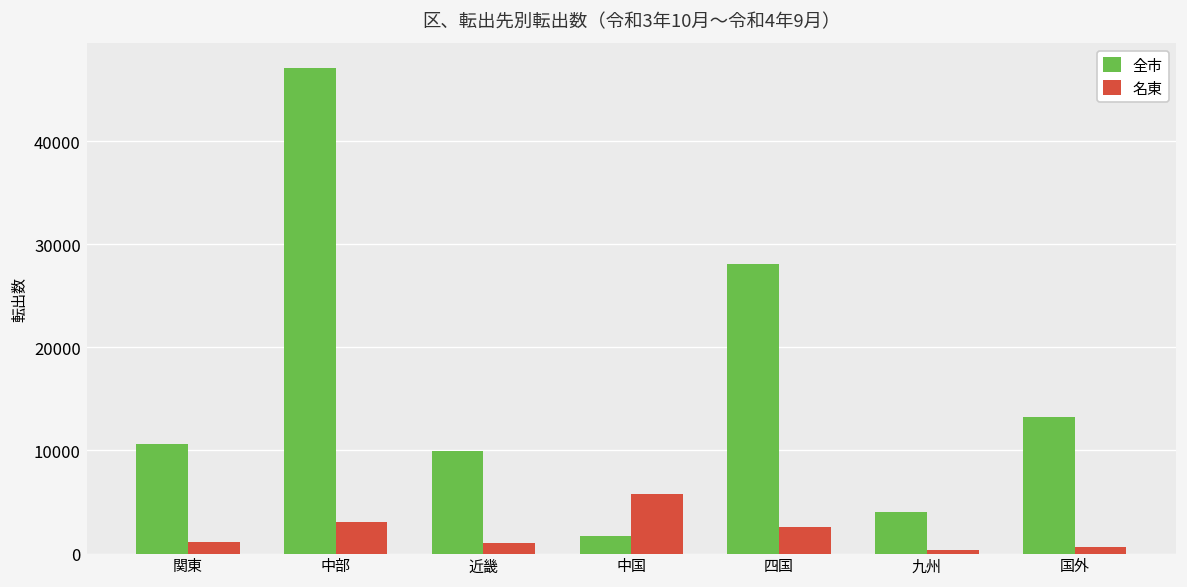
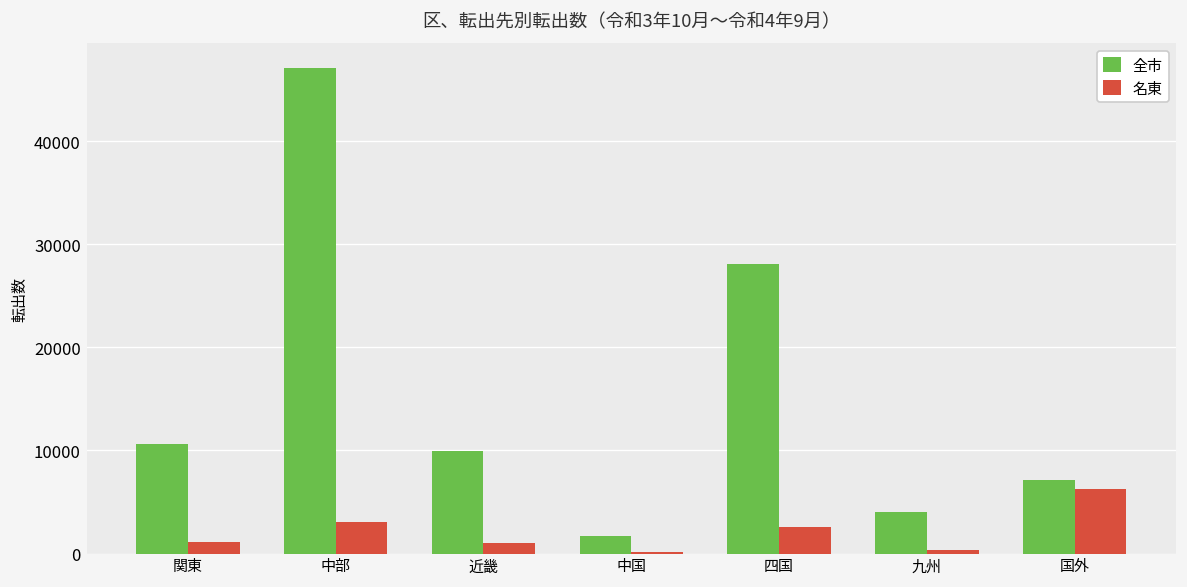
  {
    "全市": {
      "関東": 11000,
      "中部": 47000,
      "近畿": 10000,
      "中国": 2000,
      "四国": 28000,
      "九州": 4000,
-     "国外": 13000
+     "国外": 7000
    },
    "名東": {
      "関東": 1000,
      "中部": 3000,
      "近畿": 1000,
-     "中国": 6000,
+     "中国": 0,
      "四国": 3000,
      "九州": 0,
-     "国外": 1000
+     "国外": 6000
    }
  }
